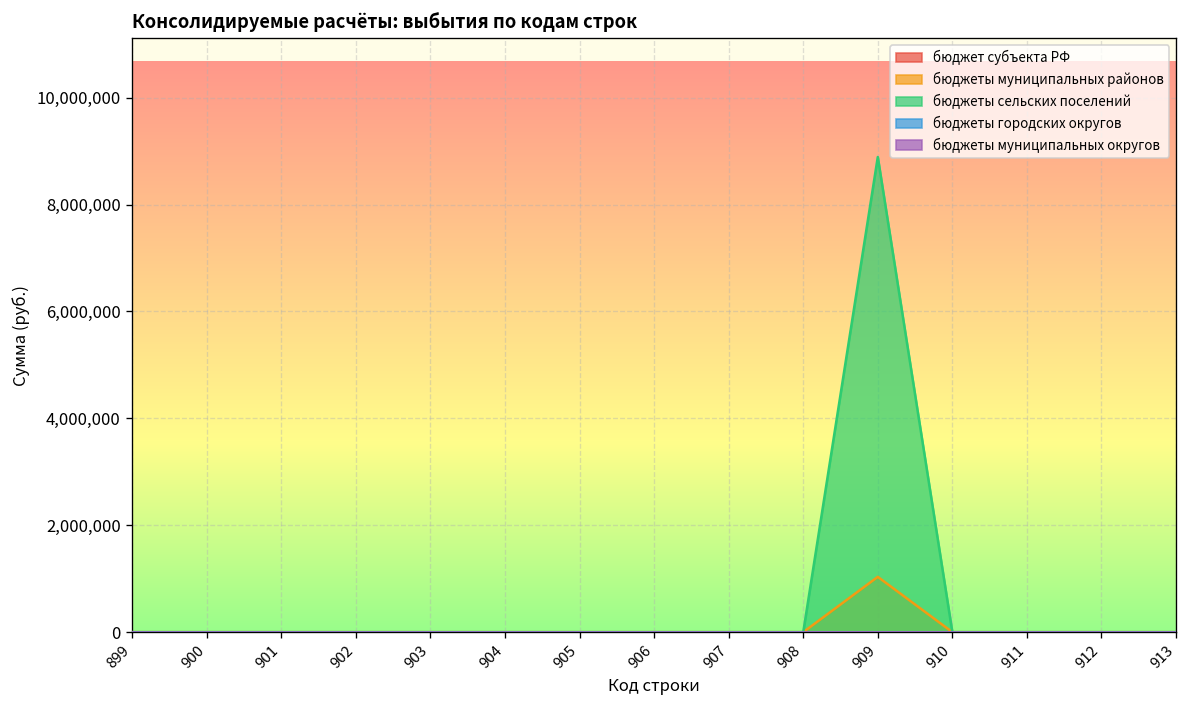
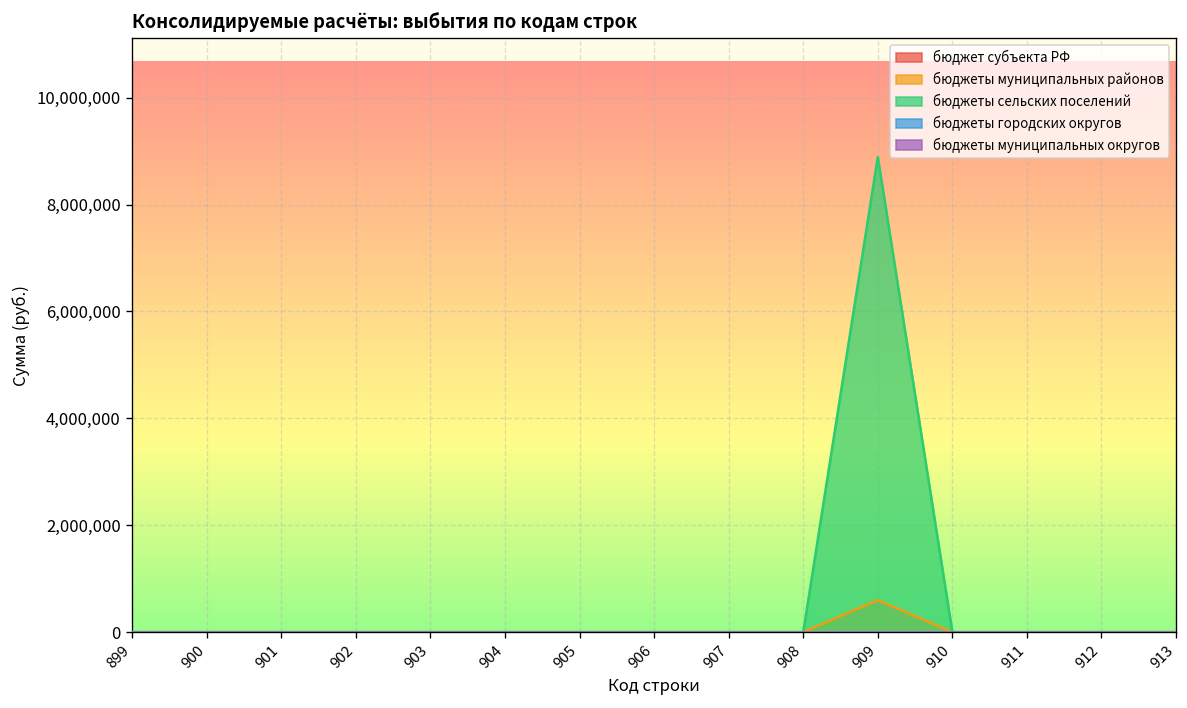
  {
    "бюджеты муниципальных округов": {
      "909": "0"
    },
    "бюджеты муниципальных районов": {
-     "909": "1,000,000"
+     "909": "600,000"
    },
    "бюджеты сельских поселений": {
      "909": "8,900,000"
    }
  }
